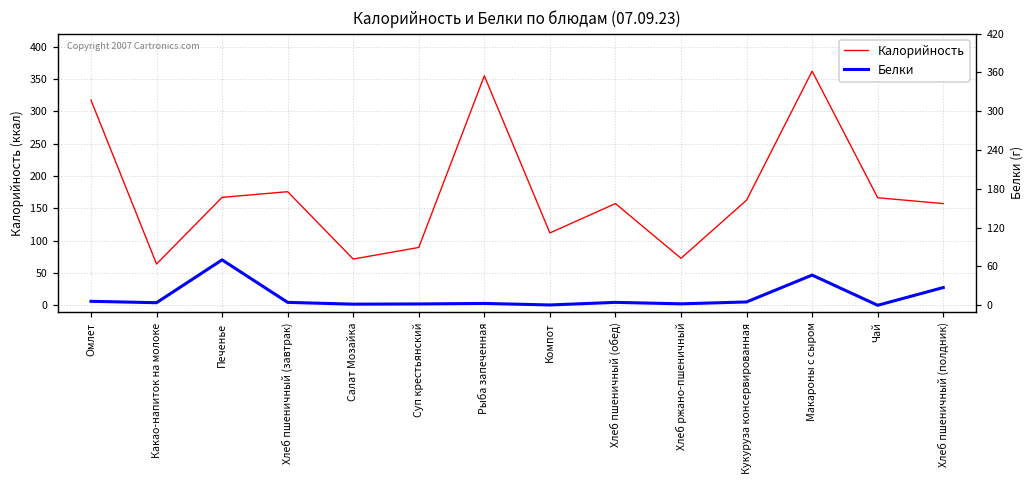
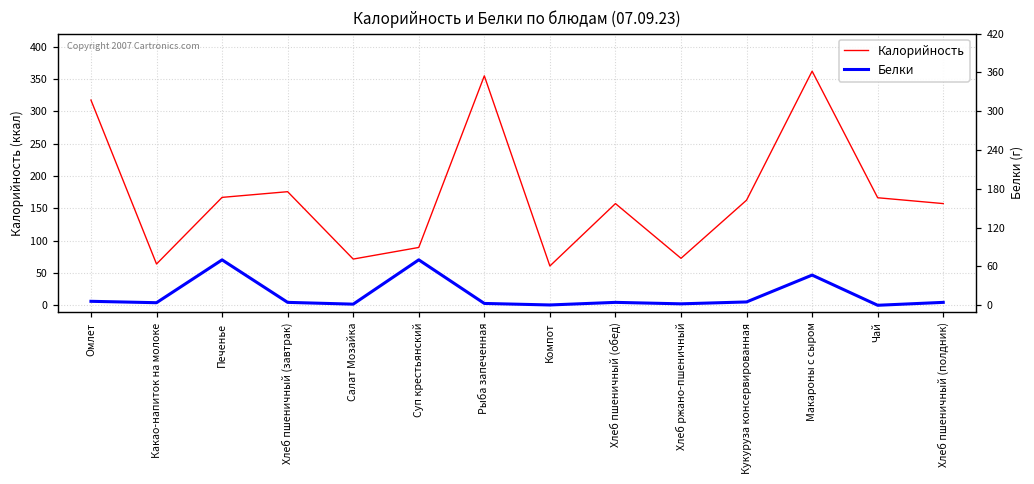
  {
    "Калорийность": {
      "Омлет": 320,
      "Какао-напиток на молоке": 60,
      "Печенье": 170,
      "Хлеб пшеничный (завтрак)": 180,
      "Салат Мозайка": 70,
      "Суп крестьянский": 90,
      "Рыба запеченная": 350,
-     "Компот": 110,
+     "Компот": 60,
      "Хлеб пшеничный (обед)": 160,
      "Хлеб ржано-пшеничный": 70,
      "Кукуруза консервированная": 160,
      "Макароны с сыром": 360,
      "Чай": 170,
      "Хлеб пшеничный (полдник)": 160
    },
    "Белки": {
      "Омлет": 10,
      "Какао-напиток на молоке": 0,
      "Печенье": 70,
      "Хлеб пшеничный (завтрак)": 0,
      "Салат Мозайка": 0,
-     "Суп крестьянский": 0,
+     "Суп крестьянский": 70,
      "Рыба запеченная": 0,
      "Компот": 0,
      "Хлеб пшеничный (обед)": 0,
      "Хлеб ржано-пшеничный": 0,
      "Кукуруза консервированная": 10,
      "Макароны с сыром": 50,
      "Чай": 0,
-     "Хлеб пшеничный (полдник)": 30
+     "Хлеб пшеничный (полдник)": 0
    }
  }
